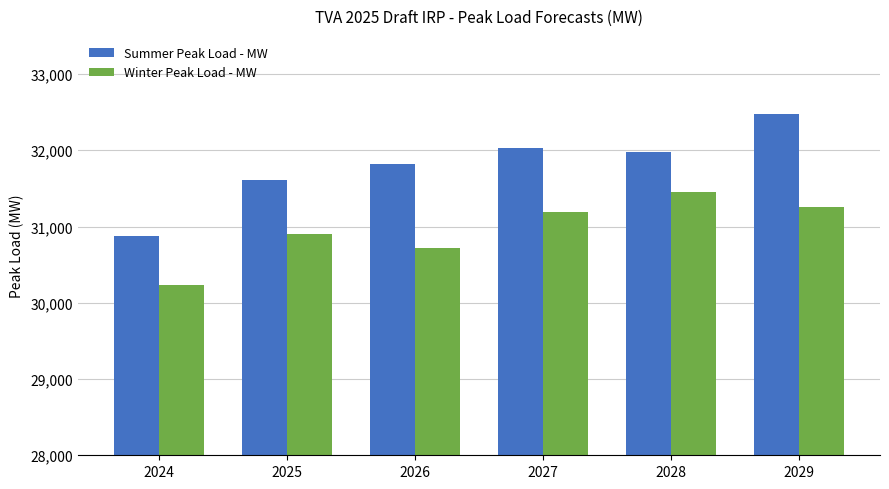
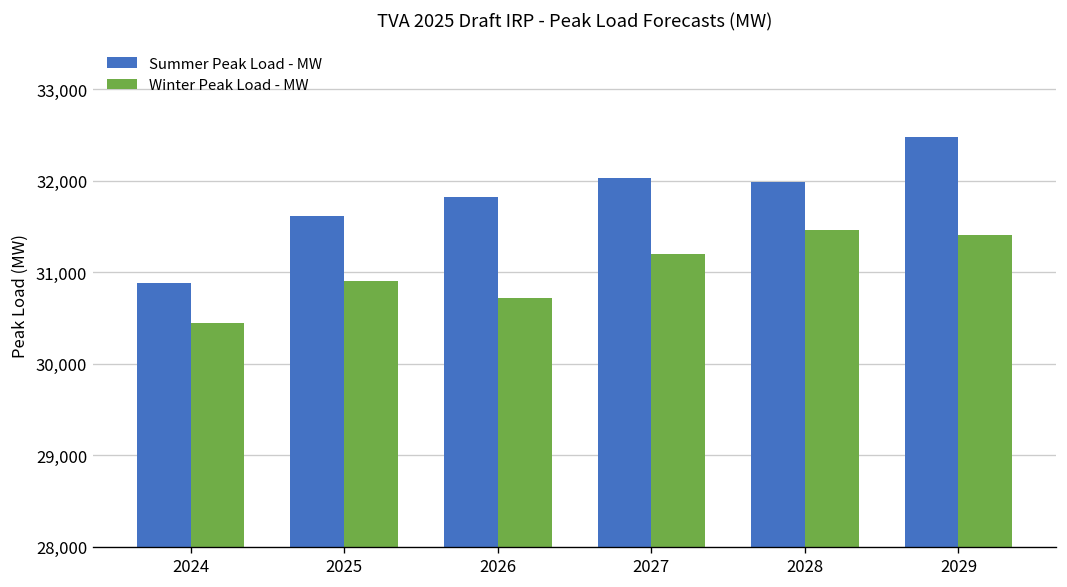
  {
    "Summer Peak Load - MW": {
      "2024": "30,900",
      "2025": "31,600",
      "2026": "31,800",
      "2027": "32,000",
      "2028": "32,000",
      "2029": "32,500"
    },
    "Winter Peak Load - MW": {
-     "2024": "30,200",
+     "2024": "30,400",
      "2025": "30,900",
      "2026": "30,700",
      "2027": "31,200",
      "2028": "31,500",
-     "2029": "31,300"
+     "2029": "31,400"
    }
  }
